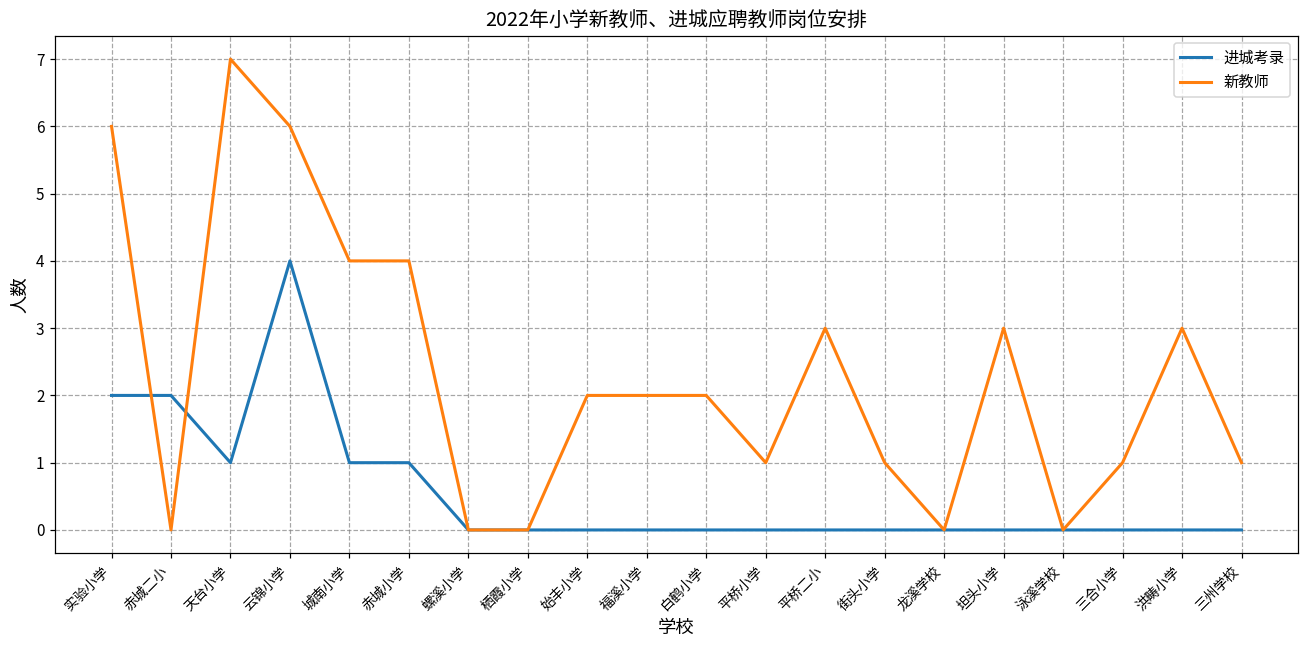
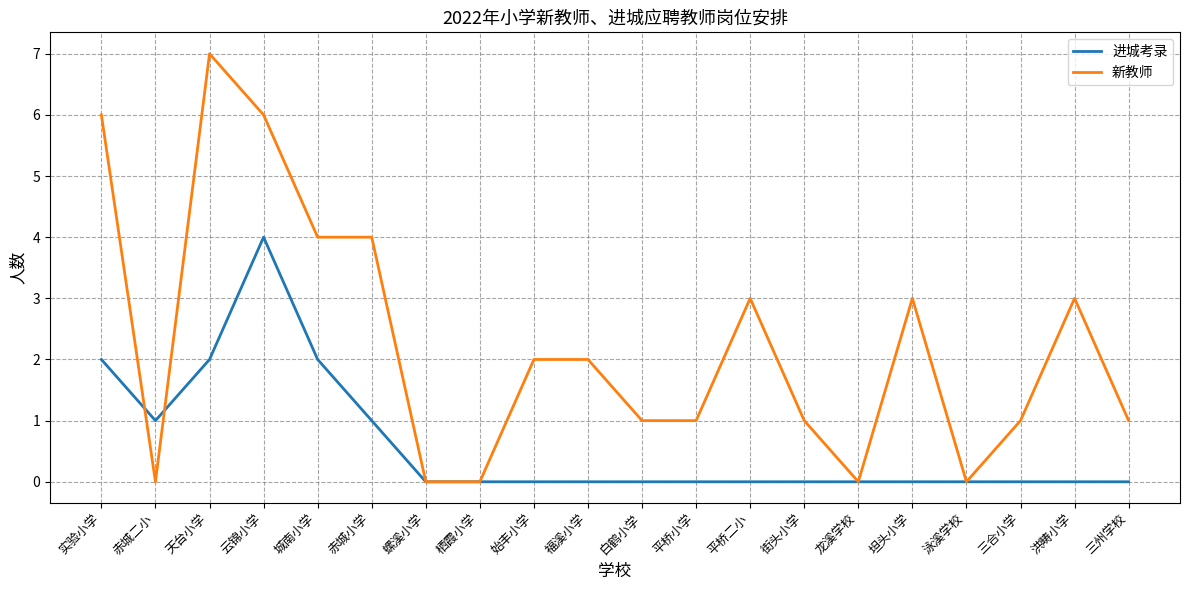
  {
    "进城考录": {
      "实验小学": 2,
-     "赤城二小": 2,
-     "天台小学": 1,
+     "赤城二小": 1,
+     "天台小学": 2,
      "云锦小学": 4,
-     "城南小学": 1,
+     "城南小学": 2,
      "赤城小学": 1,
      "始丰小学": 0,
      "福溪小学": 0,
      "白鹤小学": 0,
      "平桥小学": 0,
      "平桥二小": 0,
      "街头小学": 0,
      "坦头小学": 0,
      "三合小学": 0,
      "洪畴小学": 0,
      "三州学校": 0
    },
    "新教师": {
      "实验小学": 6,
      "赤城二小": 0,
      "天台小学": 7,
      "云锦小学": 6,
      "城南小学": 4,
      "赤城小学": 4,
      "始丰小学": 2,
      "福溪小学": 2,
-     "白鹤小学": 2,
+     "白鹤小学": 1,
      "平桥小学": 1,
      "平桥二小": 3,
      "街头小学": 1,
      "坦头小学": 3,
      "三合小学": 1,
      "洪畴小学": 3,
      "三州学校": 1
    }
  }
